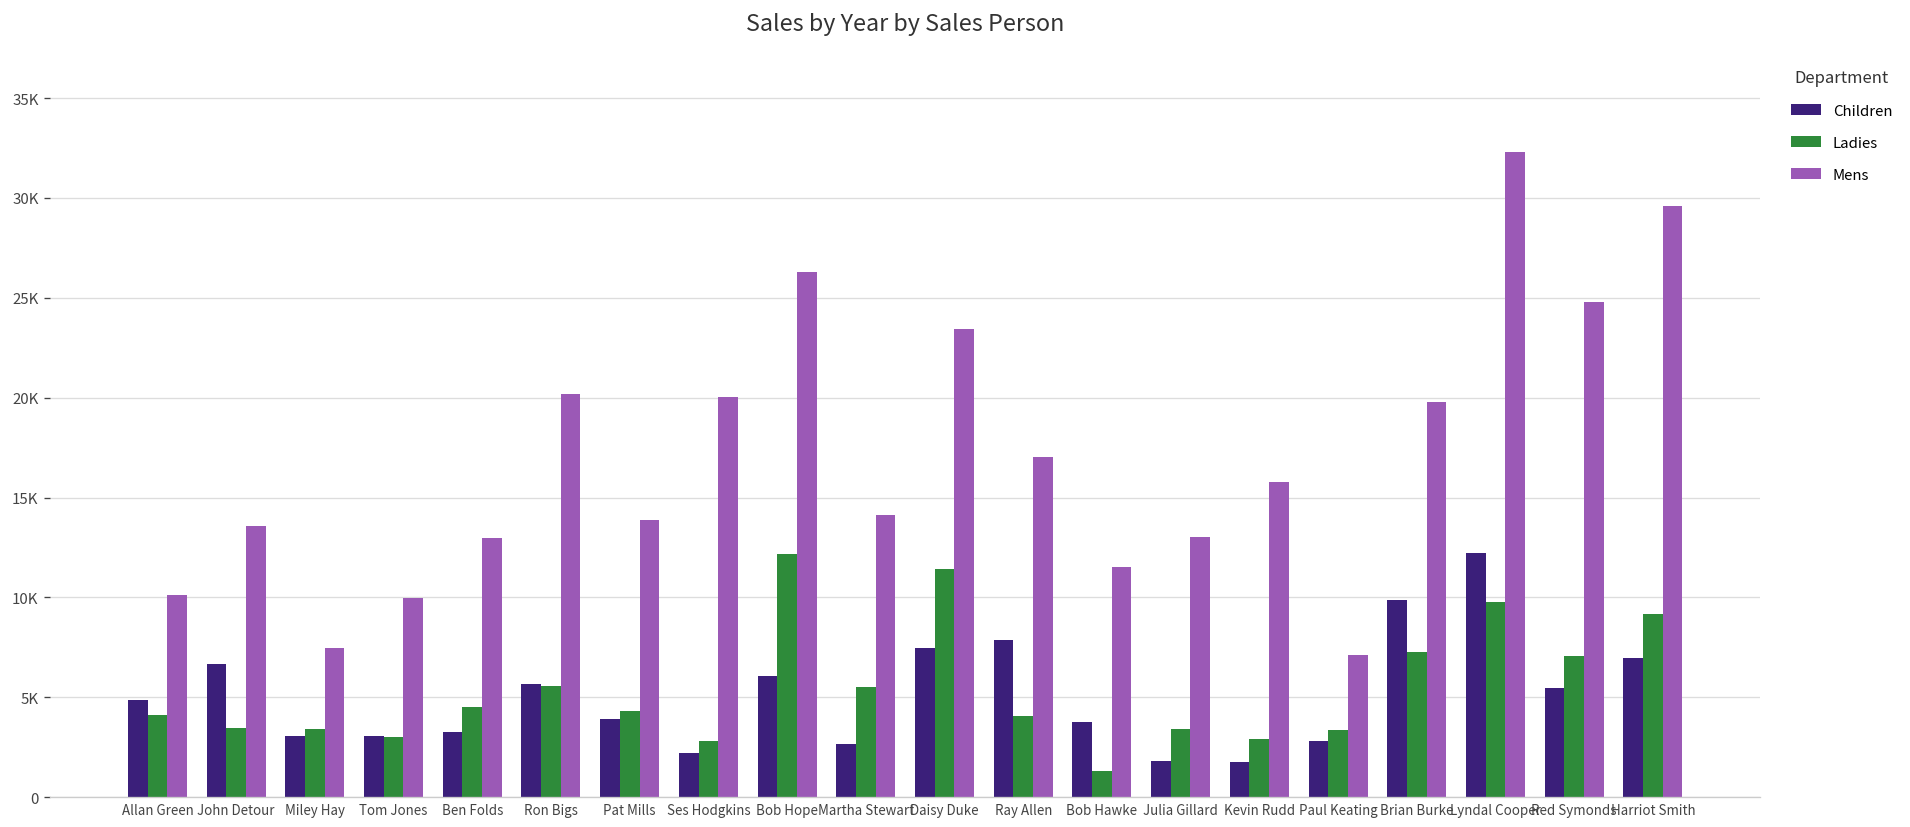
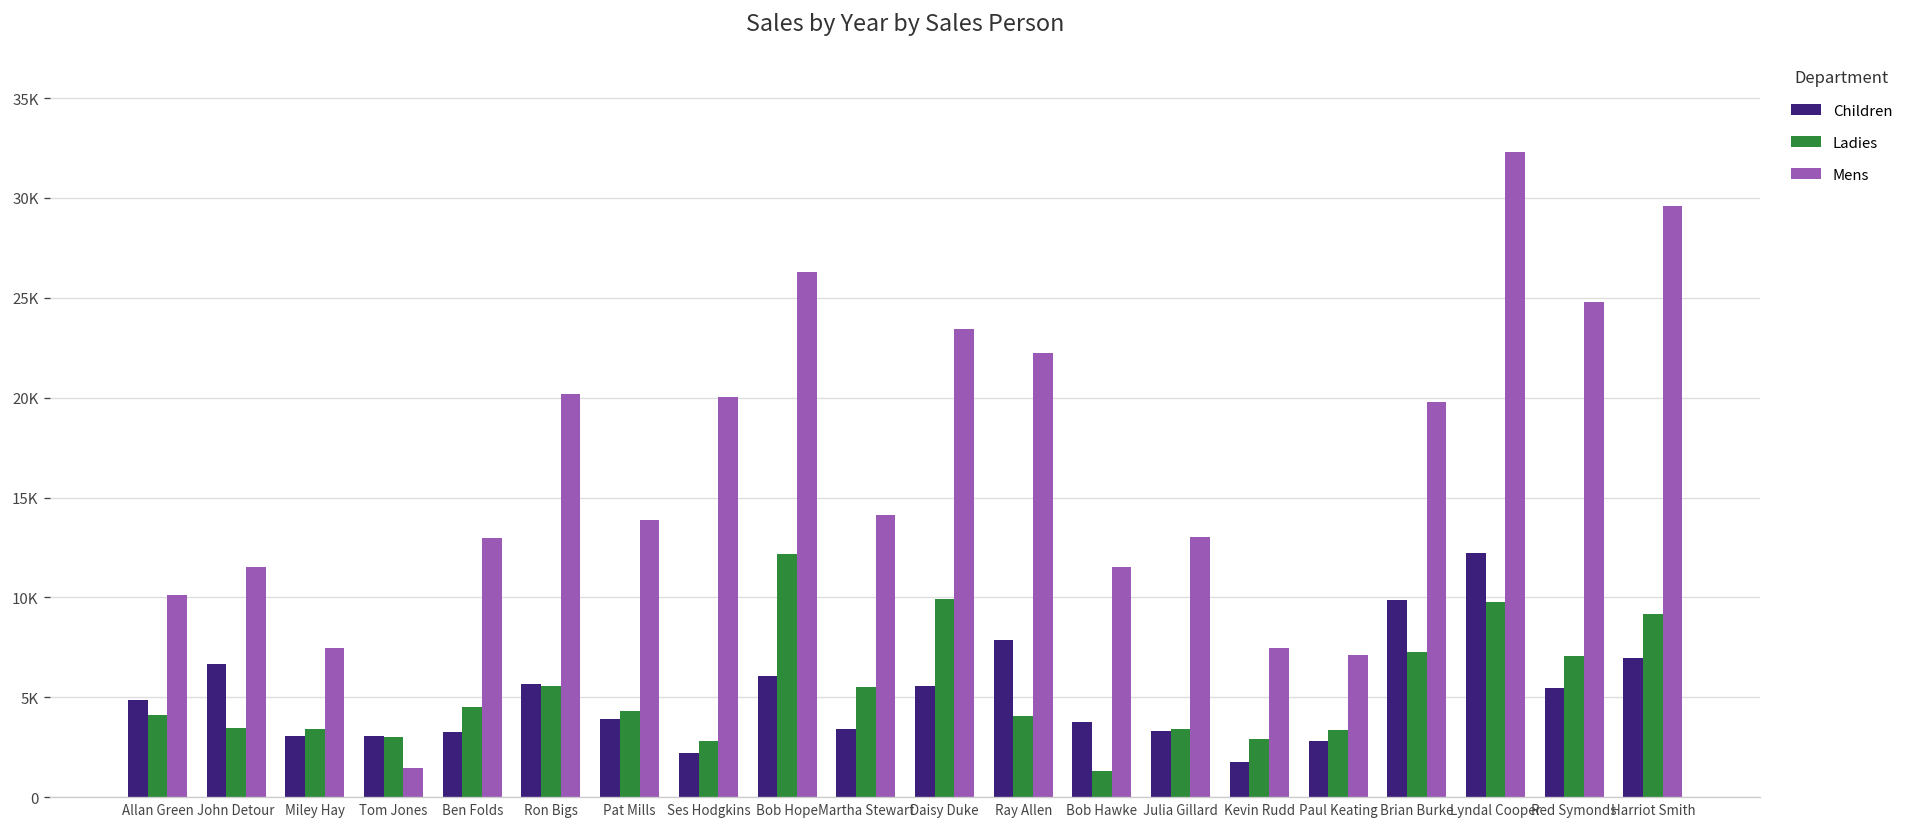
  {
    "Children": {
      "Allan Green": 4900,
      "John Detour": 6600,
      "Miley Hay": 3000,
      "Tom Jones": 3000,
      "Ben Folds": 3200,
      "Ron Bigs": 5700,
      "Pat Mills": 3900,
      "Ses Hodgkins": 2200,
      "Bob Hope": 6000,
-     "Martha Stewart": 2600,
-     "Daisy Duke": 7500,
+     "Martha Stewart": 3400,
+     "Daisy Duke": 5600,
      "Ray Allen": 7900,
      "Bob Hawke": 3800,
-     "Julia Gillard": 1800,
+     "Julia Gillard": 3300,
      "Kevin Rudd": 1700,
      "Paul Keating": 2800,
      "Brian Burke": 9900,
      "Lyndal Cooper": 12200,
      "Red Symonds": 5500,
      "Harriot Smith": 7000
    },
    "Ladies": {
      "Allan Green": 4100,
      "John Detour": 3500,
      "Miley Hay": 3400,
      "Tom Jones": 3000,
      "Ben Folds": 4500,
      "Ron Bigs": 5500,
      "Pat Mills": 4300,
      "Ses Hodgkins": 2800,
      "Bob Hope": 12200,
      "Martha Stewart": 5500,
-     "Daisy Duke": 11400,
+     "Daisy Duke": 9900,
      "Ray Allen": 4100,
      "Bob Hawke": 1300,
      "Julia Gillard": 3400,
      "Kevin Rudd": 2900,
      "Paul Keating": 3400,
      "Brian Burke": 7300,
      "Lyndal Cooper": 9800,
      "Red Symonds": 7000,
      "Harriot Smith": 9200
    },
    "Mens": {
      "Allan Green": 10100,
-     "John Detour": 13600,
+     "John Detour": 11500,
      "Miley Hay": 7500,
-     "Tom Jones": 10000,
+     "Tom Jones": 1500,
      "Ben Folds": 13000,
      "Ron Bigs": 20200,
      "Pat Mills": 13900,
      "Ses Hodgkins": 20000,
      "Bob Hope": 26300,
      "Martha Stewart": 14100,
      "Daisy Duke": 23400,
-     "Ray Allen": 17000,
+     "Ray Allen": 22200,
      "Bob Hawke": 11500,
      "Julia Gillard": 13000,
-     "Kevin Rudd": 15800,
+     "Kevin Rudd": 7500,
      "Paul Keating": 7100,
      "Brian Burke": 19800,
      "Lyndal Cooper": 32300,
      "Red Symonds": 24800,
      "Harriot Smith": 29600
    }
  }
